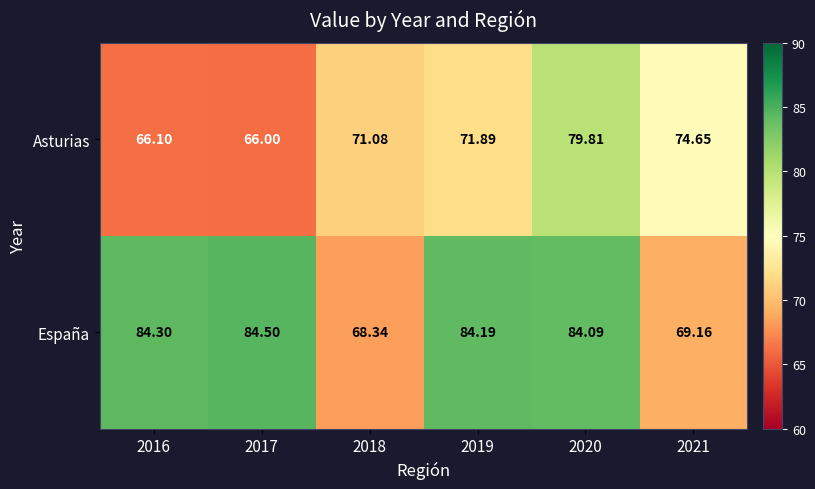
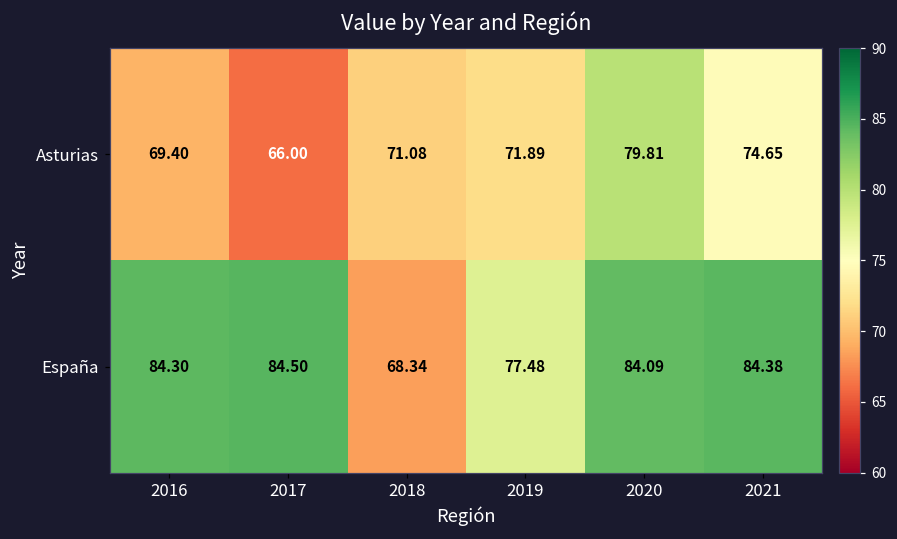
  {
    "Asturias": {
-     "2016": 66.10,
+     "2016": 69.40,
      "2017": 66.00,
      "2018": 71.08,
      "2019": 71.89,
      "2020": 79.81,
      "2021": 74.65
    },
    "España": {
      "2016": 84.30,
      "2017": 84.50,
      "2018": 68.34,
-     "2019": 84.19,
+     "2019": 77.48,
      "2020": 84.09,
-     "2021": 69.16
+     "2021": 84.38
    }
  }
